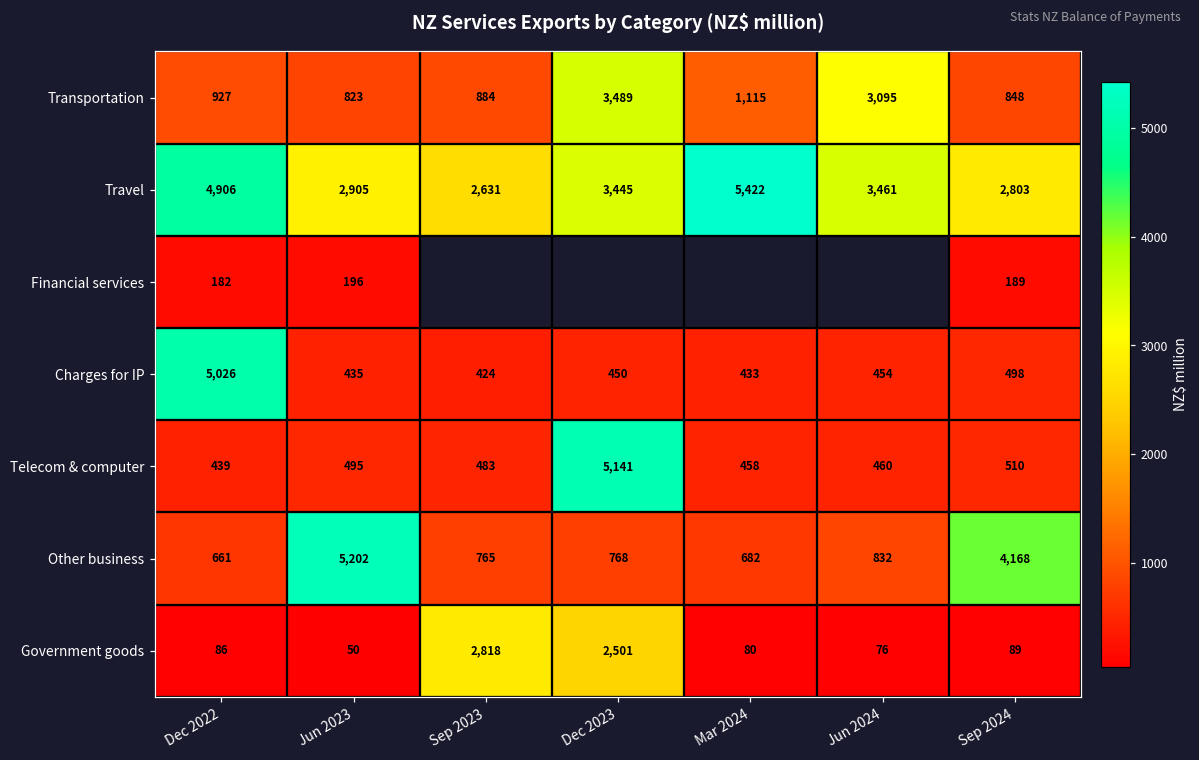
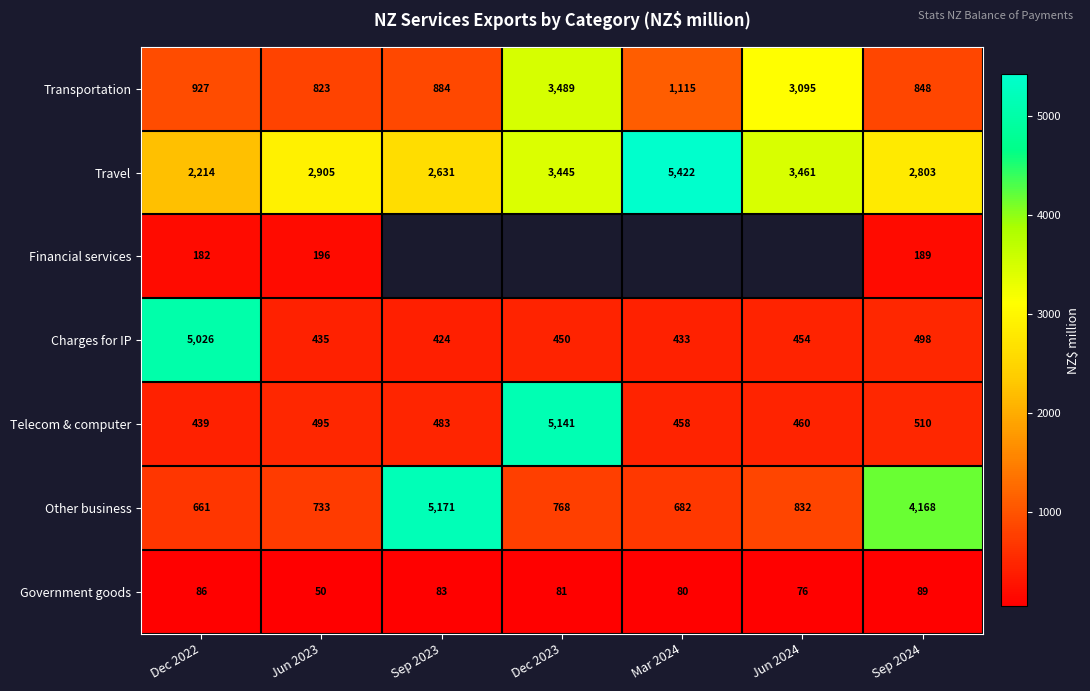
  {
    "Transportation": {
      "Dec 2022": "927",
      "Jun 2023": "823",
      "Sep 2023": "884",
      "Dec 2023": "3,489",
      "Mar 2024": "1,115",
      "Jun 2024": "3,095",
      "Sep 2024": "848"
    },
    "Travel": {
-     "Dec 2022": "4,906",
+     "Dec 2022": "2,214",
      "Jun 2023": "2,905",
      "Sep 2023": "2,631",
      "Dec 2023": "3,445",
      "Mar 2024": "5,422",
      "Jun 2024": "3,461",
      "Sep 2024": "2,803"
    },
    "Financial services": {
      "Dec 2022": "182",
      "Jun 2023": "196",
      "Sep 2024": "189"
    },
    "Charges for IP": {
      "Dec 2022": "5,026",
      "Jun 2023": "435",
      "Sep 2023": "424",
      "Dec 2023": "450",
      "Mar 2024": "433",
      "Jun 2024": "454",
      "Sep 2024": "498"
    },
    "Telecom & computer": {
      "Dec 2022": "439",
      "Jun 2023": "495",
      "Sep 2023": "483",
      "Dec 2023": "5,141",
      "Mar 2024": "458",
      "Jun 2024": "460",
      "Sep 2024": "510"
    },
    "Other business": {
      "Dec 2022": "661",
-     "Jun 2023": "5,202",
-     "Sep 2023": "765",
+     "Jun 2023": "733",
+     "Sep 2023": "5,171",
      "Dec 2023": "768",
      "Mar 2024": "682",
      "Jun 2024": "832",
      "Sep 2024": "4,168"
    },
    "Government goods": {
      "Dec 2022": "86",
      "Jun 2023": "50",
-     "Sep 2023": "2,818",
-     "Dec 2023": "2,501",
+     "Sep 2023": "83",
+     "Dec 2023": "81",
      "Mar 2024": "80",
      "Jun 2024": "76",
      "Sep 2024": "89"
    }
  }
